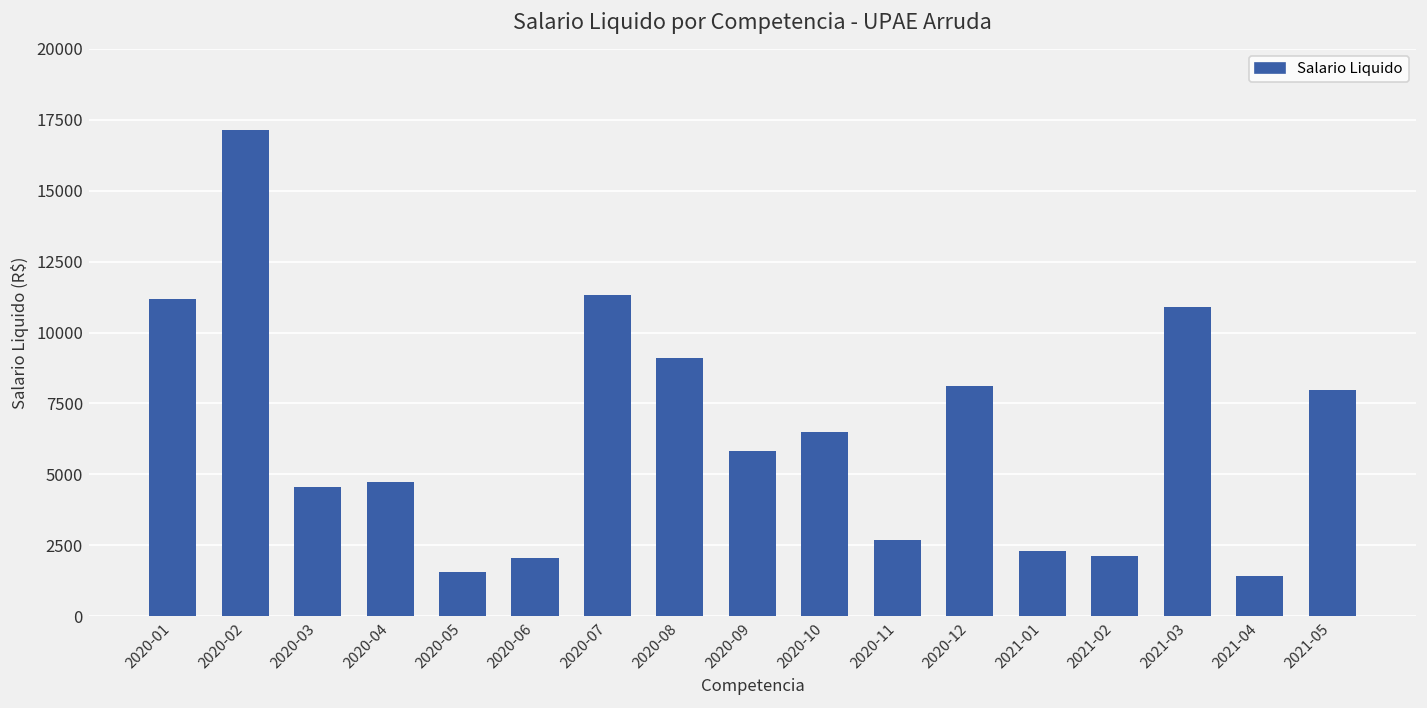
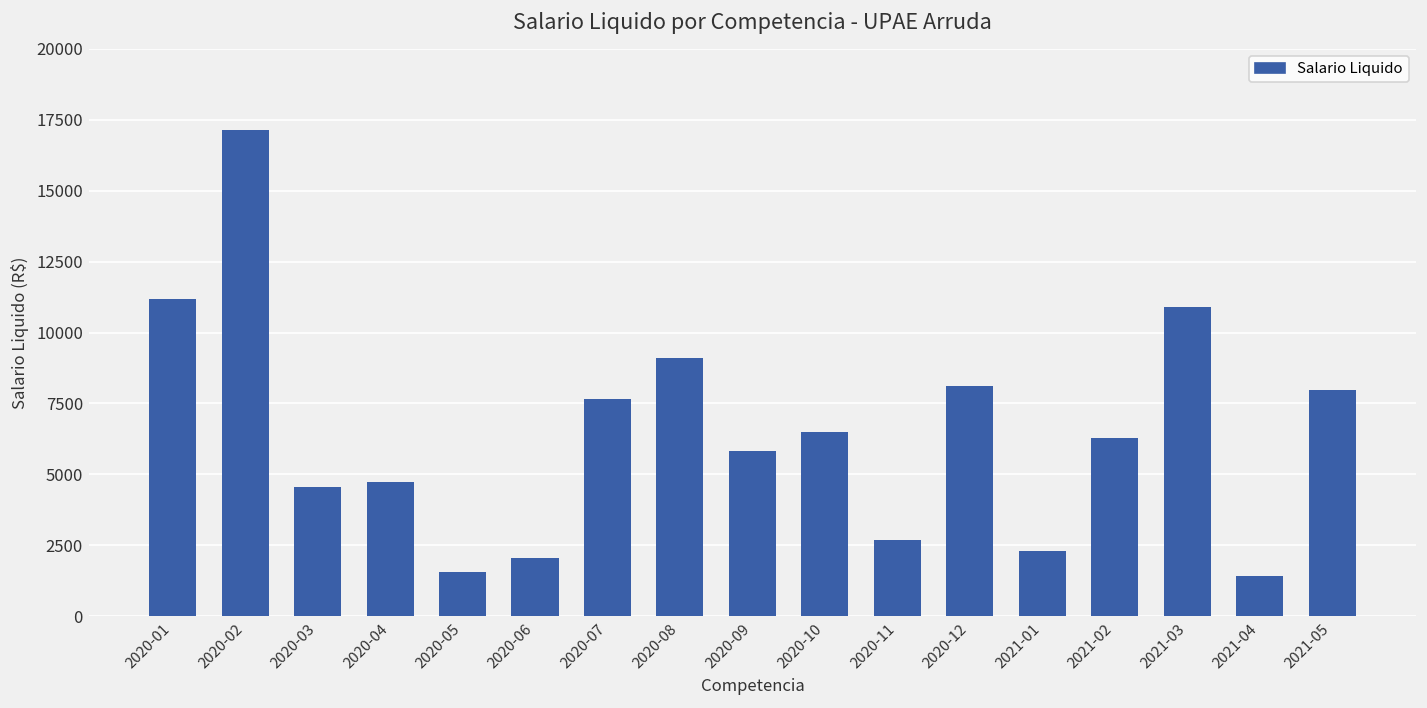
  {
    "2020-01": 11200,
    "2020-02": 17100,
    "2020-03": 4600,
    "2020-04": 4700,
    "2020-05": 1600,
    "2020-06": 2100,
-   "2020-07": 11300,
+   "2020-07": 7700,
    "2020-08": 9100,
    "2020-09": 5800,
    "2020-10": 6500,
    "2020-11": 2700,
    "2020-12": 8100,
    "2021-01": 2300,
-   "2021-02": 2100,
+   "2021-02": 6300,
    "2021-03": 10900,
    "2021-04": 1400,
    "2021-05": 8000
  }
